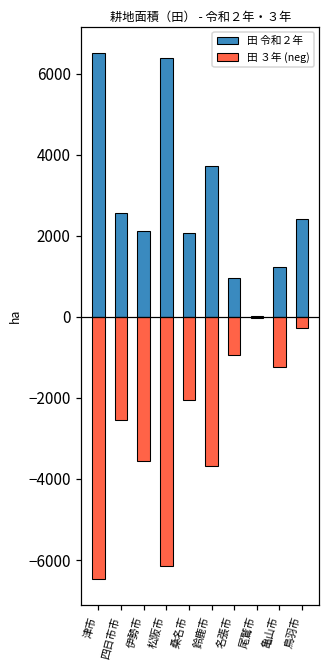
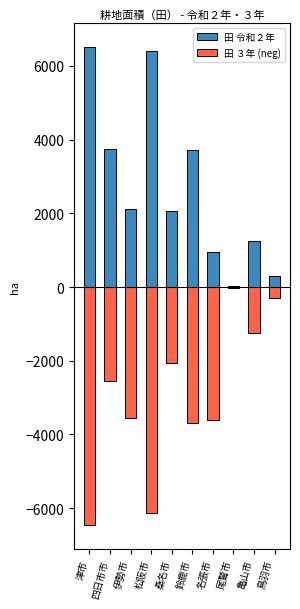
  {
    "田 令和２年": {
      "津市": 6500,
-     "四日市市": 2600,
+     "四日市市": 3700,
      "伊勢市": 2100,
      "松阪市": 6400,
      "桑名市": 2100,
      "鈴鹿市": 3700,
      "名張市": 1000,
      "亀山市": 1200,
-     "鳥羽市": 2400
+     "鳥羽市": 300
    },
    "田 ３年 (neg)": {
      "津市": -6500,
      "四日市市": -2600,
      "伊勢市": -3600,
      "松阪市": -6100,
      "桑名市": -2100,
      "鈴鹿市": -3700,
-     "名張市": -1000,
+     "名張市": -3600,
      "亀山市": -1200,
      "鳥羽市": -300
    }
  }
